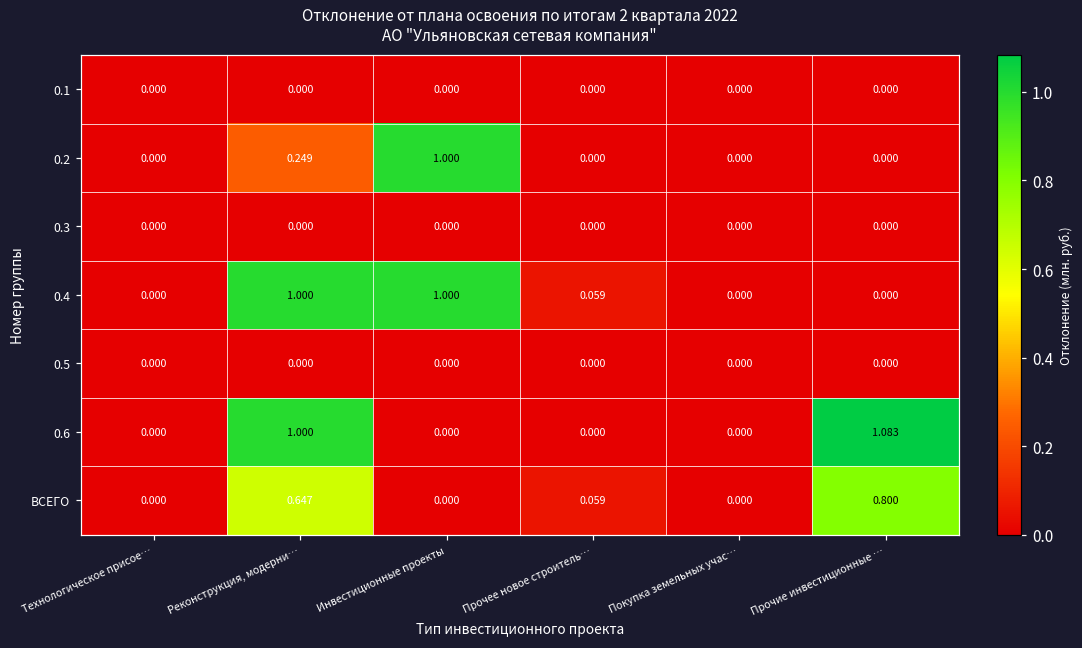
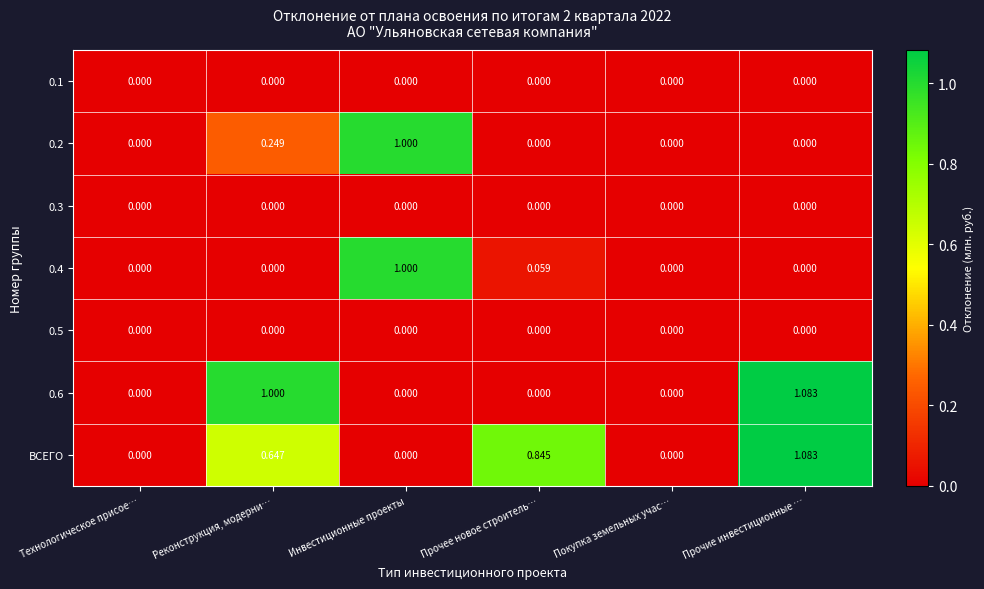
  {
    "0.1": {
      "Технологическое присое…": 0.000,
      "Реконструкция, модерни…": 0.000,
      "Инвестиционные проекты": 0.000,
      "Прочее новое строитель…": 0.000,
      "Покупка земельных учас…": 0.000,
      "Прочие инвестиционные …": 0.000
    },
    "0.2": {
      "Технологическое присое…": 0.000,
      "Реконструкция, модерни…": 0.249,
      "Инвестиционные проекты": 1.000,
      "Прочее новое строитель…": 0.000,
      "Покупка земельных учас…": 0.000,
      "Прочие инвестиционные …": 0.000
    },
    "0.3": {
      "Технологическое присое…": 0.000,
      "Реконструкция, модерни…": 0.000,
      "Инвестиционные проекты": 0.000,
      "Прочее новое строитель…": 0.000,
      "Покупка земельных учас…": 0.000,
      "Прочие инвестиционные …": 0.000
    },
    "0.4": {
      "Технологическое присое…": 0.000,
-     "Реконструкция, модерни…": 1.000,
+     "Реконструкция, модерни…": 0.000,
      "Инвестиционные проекты": 1.000,
      "Прочее новое строитель…": 0.059,
      "Покупка земельных учас…": 0.000,
      "Прочие инвестиционные …": 0.000
    },
    "0.5": {
      "Технологическое присое…": 0.000,
      "Реконструкция, модерни…": 0.000,
      "Инвестиционные проекты": 0.000,
      "Прочее новое строитель…": 0.000,
      "Покупка земельных учас…": 0.000,
      "Прочие инвестиционные …": 0.000
    },
    "0.6": {
      "Технологическое присое…": 0.000,
      "Реконструкция, модерни…": 1.000,
      "Инвестиционные проекты": 0.000,
      "Прочее новое строитель…": 0.000,
      "Покупка земельных учас…": 0.000,
      "Прочие инвестиционные …": 1.083
    },
    "ВСЕГО": {
      "Технологическое присое…": 0.000,
      "Реконструкция, модерни…": 0.647,
      "Инвестиционные проекты": 0.000,
-     "Прочее новое строитель…": 0.059,
+     "Прочее новое строитель…": 0.845,
      "Покупка земельных учас…": 0.000,
-     "Прочие инвестиционные …": 0.800
+     "Прочие инвестиционные …": 1.083
    }
  }
